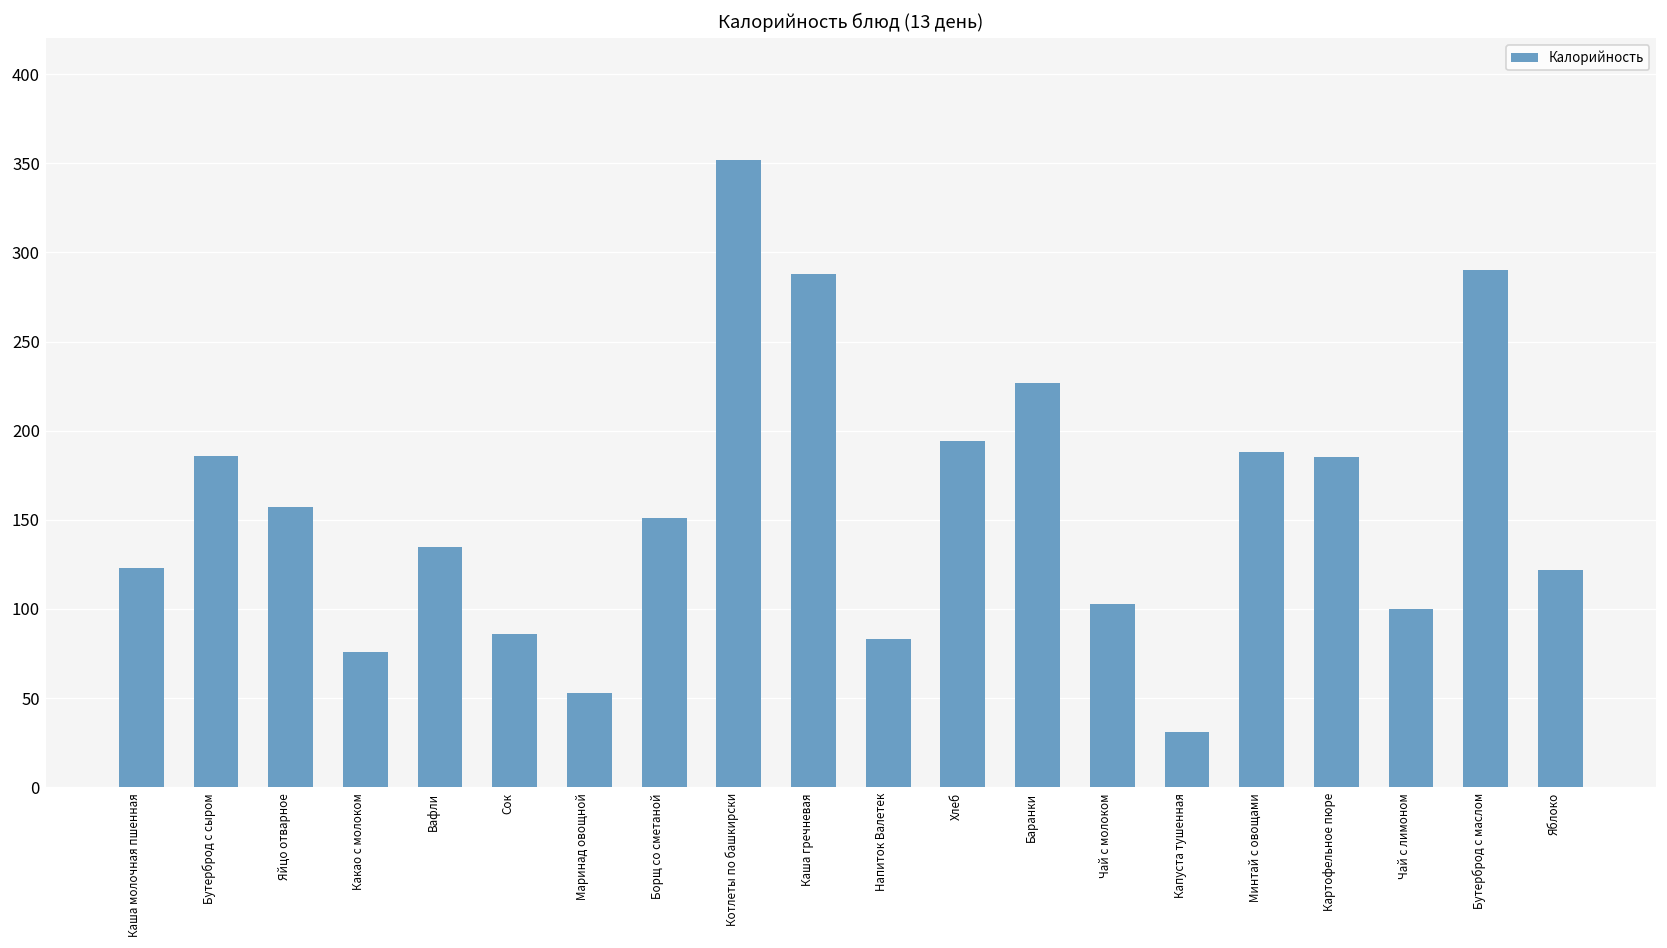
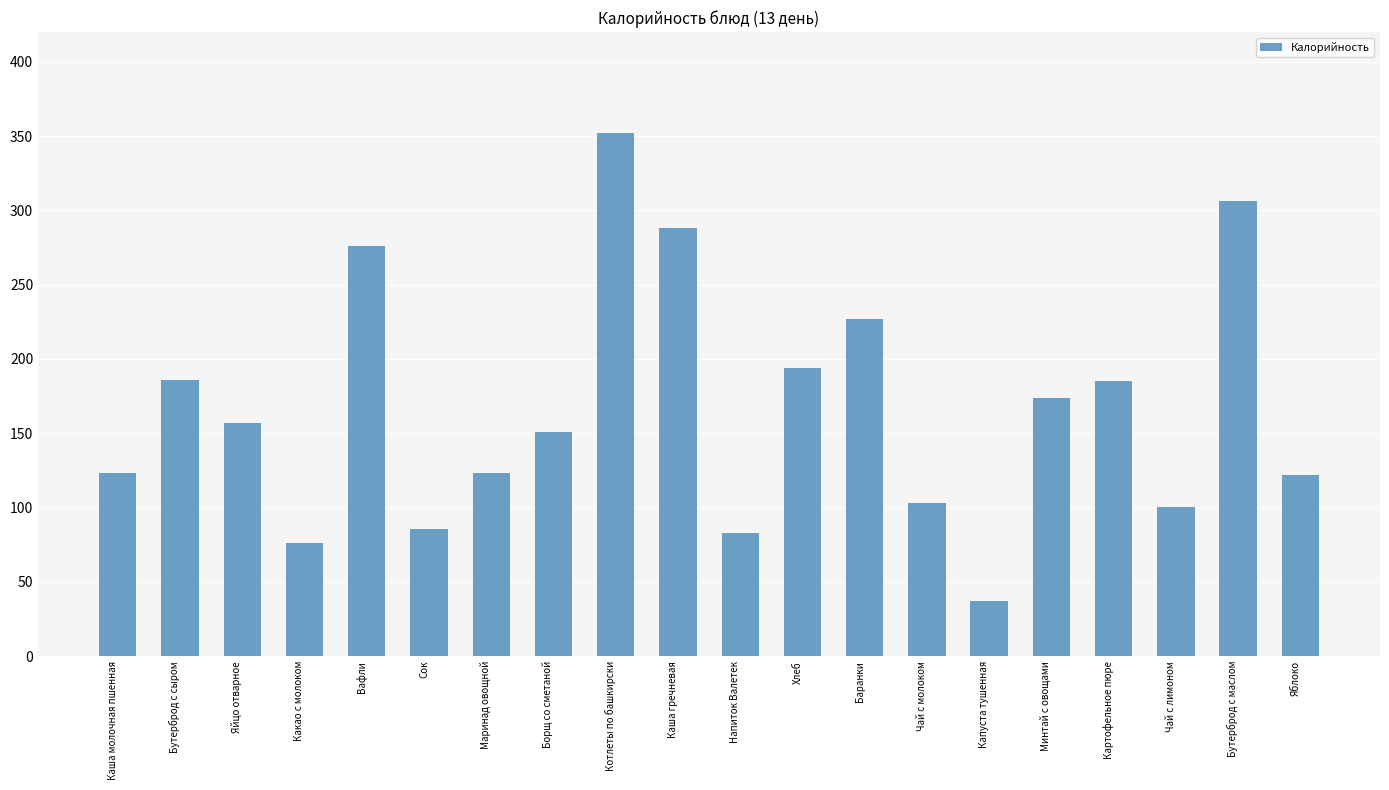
  {
    "Каша молочная пшенная": 123,
    "Бутерброд с сыром": 186,
    "Яйцо отварное": 157,
    "Какао с молоком": 76,
-   "Вафли": 135,
+   "Вафли": 276,
    "Сок": 86,
-   "Маринад овощной": 53,
+   "Маринад овощной": 123,
    "Борщ со сметаной": 151,
    "Котлеты по башкирски": 352,
    "Каша гречневая": 288,
    "Напиток Валетек": 83,
    "Хлеб": 194,
    "Баранки": 227,
    "Чай с молоком": 103,
-   "Капуста тушенная": 31,
-   "Минтай с овощами": 188,
+   "Капуста тушенная": 37,
+   "Минтай с овощами": 174,
    "Картофельное пюре": 185,
    "Чай с лимоном": 100,
-   "Бутерброд с маслом": 290,
+   "Бутерброд с маслом": 306,
    "Яблоко": 122
  }
